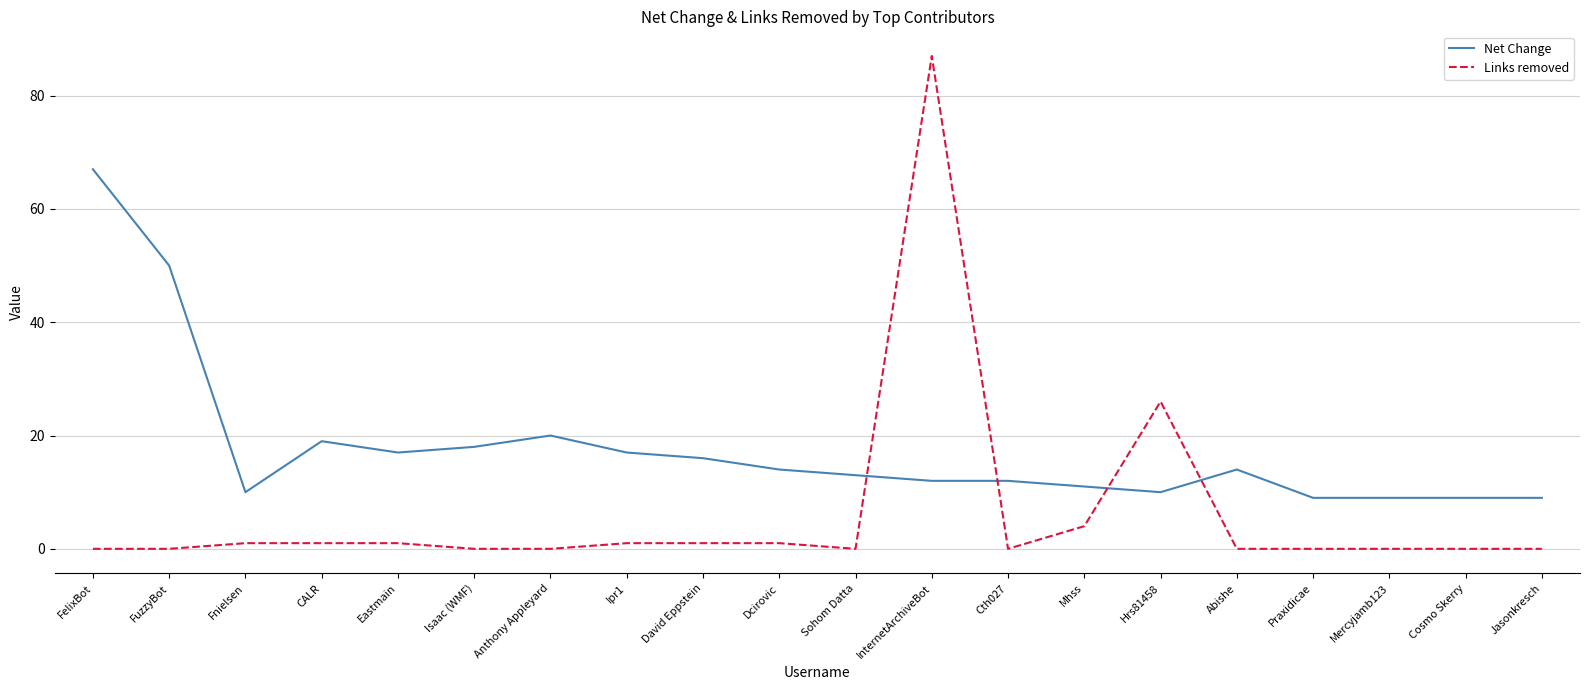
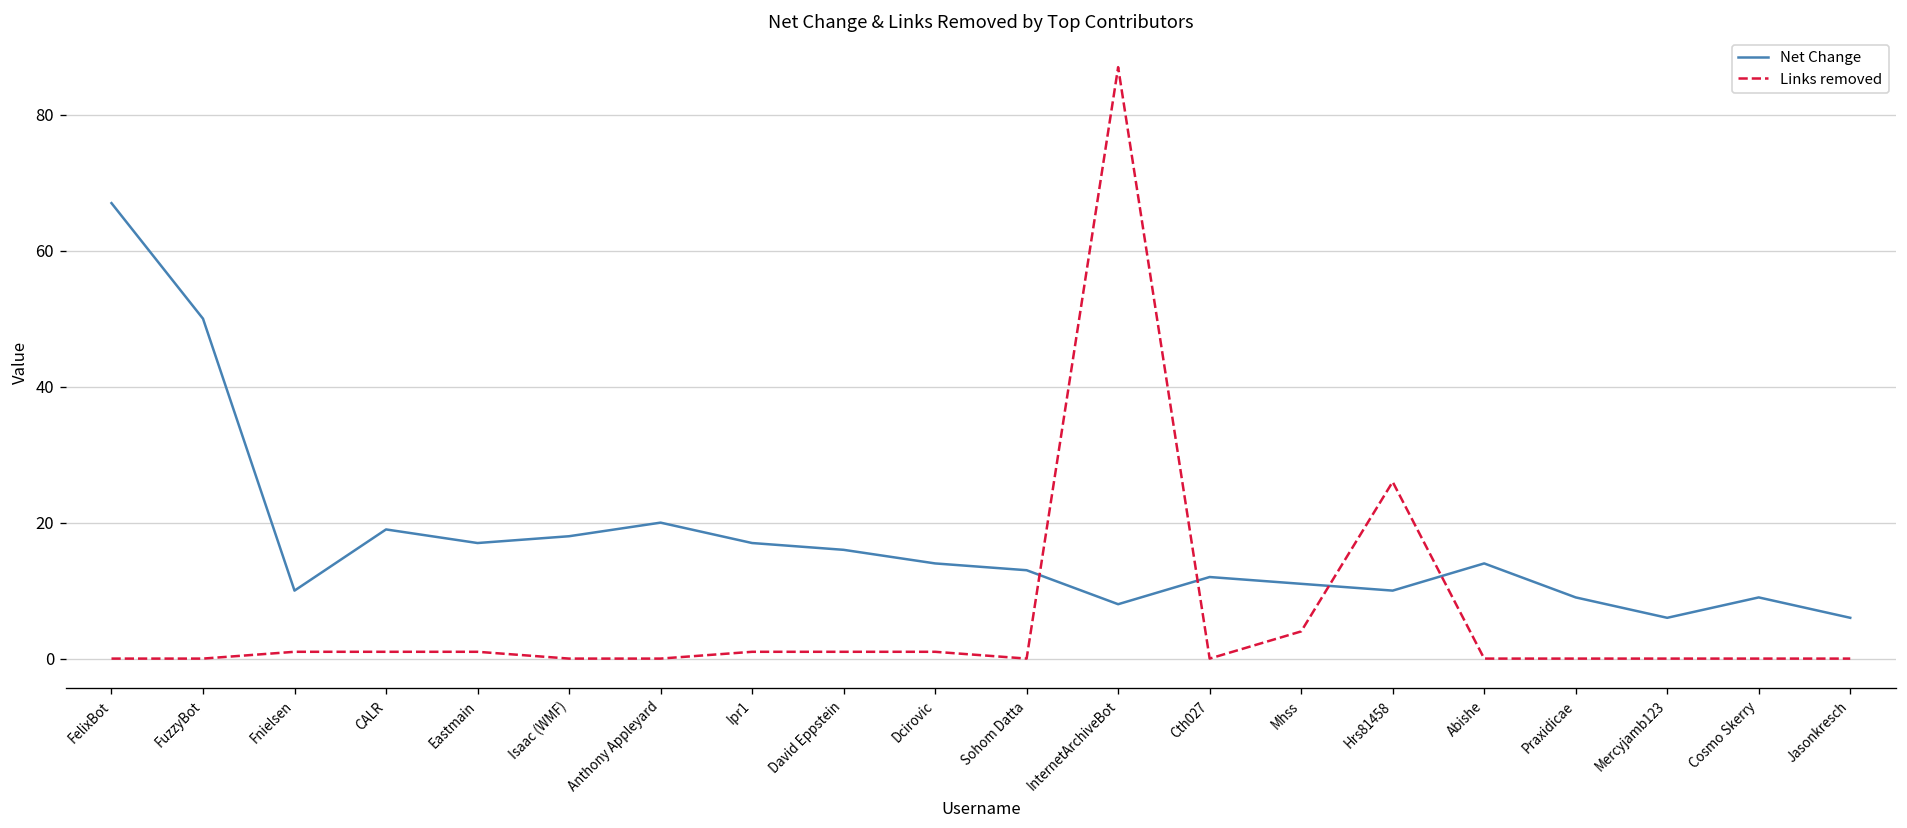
  {
    "Net Change": {
      "FelixBot": 67,
      "FuzzyBot": 50,
      "Fnielsen": 10,
      "CALR": 19,
      "Eastmain": 17,
      "Isaac (WMF)": 18,
      "Anthony Appleyard": 20,
      "Ipr1": 17,
      "David Eppstein": 16,
      "Dcirovic": 14,
      "Sohom Datta": 13,
-     "InternetArchiveBot": 12,
+     "InternetArchiveBot": 8,
      "Cth027": 12,
      "Mhss": 11,
      "Hrs81458": 10,
      "Abishe": 14,
      "Praxidicae": 9,
-     "Mercyjamb123": 9,
+     "Mercyjamb123": 6,
      "Cosmo Skerry": 9,
-     "Jasonkresch": 9
+     "Jasonkresch": 6
    },
    "Links removed": {
      "FelixBot": 0,
      "FuzzyBot": 0,
      "Fnielsen": 1,
      "CALR": 1,
      "Eastmain": 1,
      "Isaac (WMF)": 0,
      "Anthony Appleyard": 0,
      "Ipr1": 1,
      "David Eppstein": 1,
      "Dcirovic": 1,
      "Sohom Datta": 0,
      "InternetArchiveBot": 87,
      "Cth027": 0,
      "Mhss": 4,
      "Hrs81458": 26,
      "Abishe": 0,
      "Praxidicae": 0,
      "Mercyjamb123": 0,
      "Cosmo Skerry": 0,
      "Jasonkresch": 0
    }
  }
